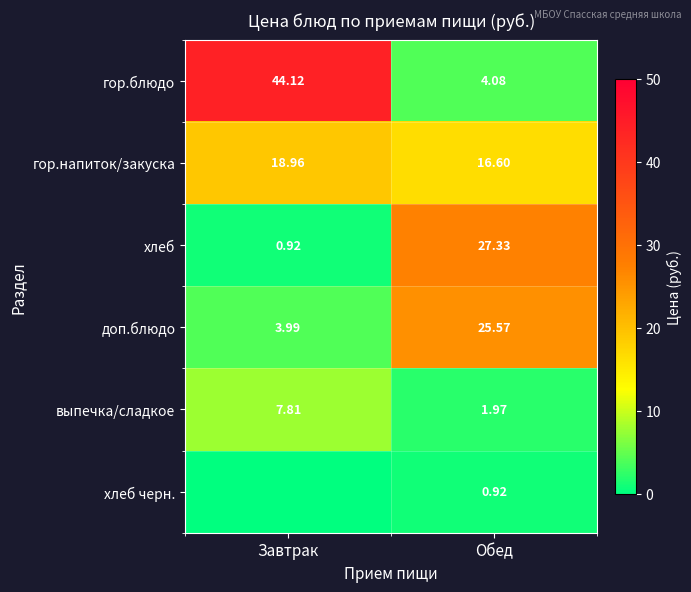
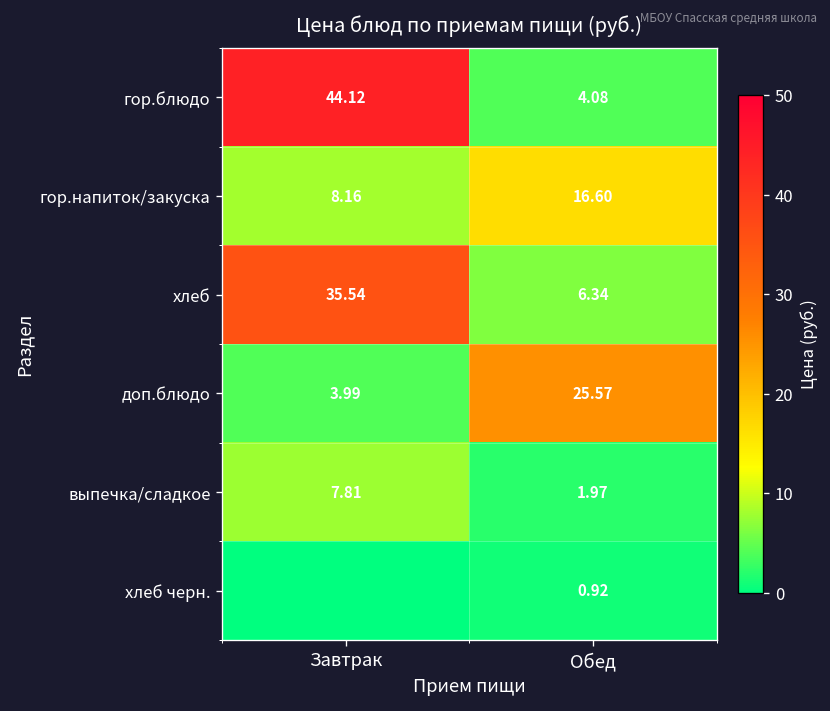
  {
    "гор.блюдо": {
      "Завтрак": 44.12,
      "Обед": 4.08
    },
    "гор.напиток/закуска": {
-     "Завтрак": 18.96,
+     "Завтрак": 8.16,
      "Обед": 16.60
    },
    "хлеб": {
-     "Завтрак": 0.92,
-     "Обед": 27.33
+     "Завтрак": 35.54,
+     "Обед": 6.34
    },
    "доп.блюдо": {
      "Завтрак": 3.99,
      "Обед": 25.57
    },
    "выпечка/сладкое": {
      "Завтрак": 7.81,
      "Обед": 1.97
    },
    "хлеб черн.": {
      "Обед": 0.92
    }
  }
